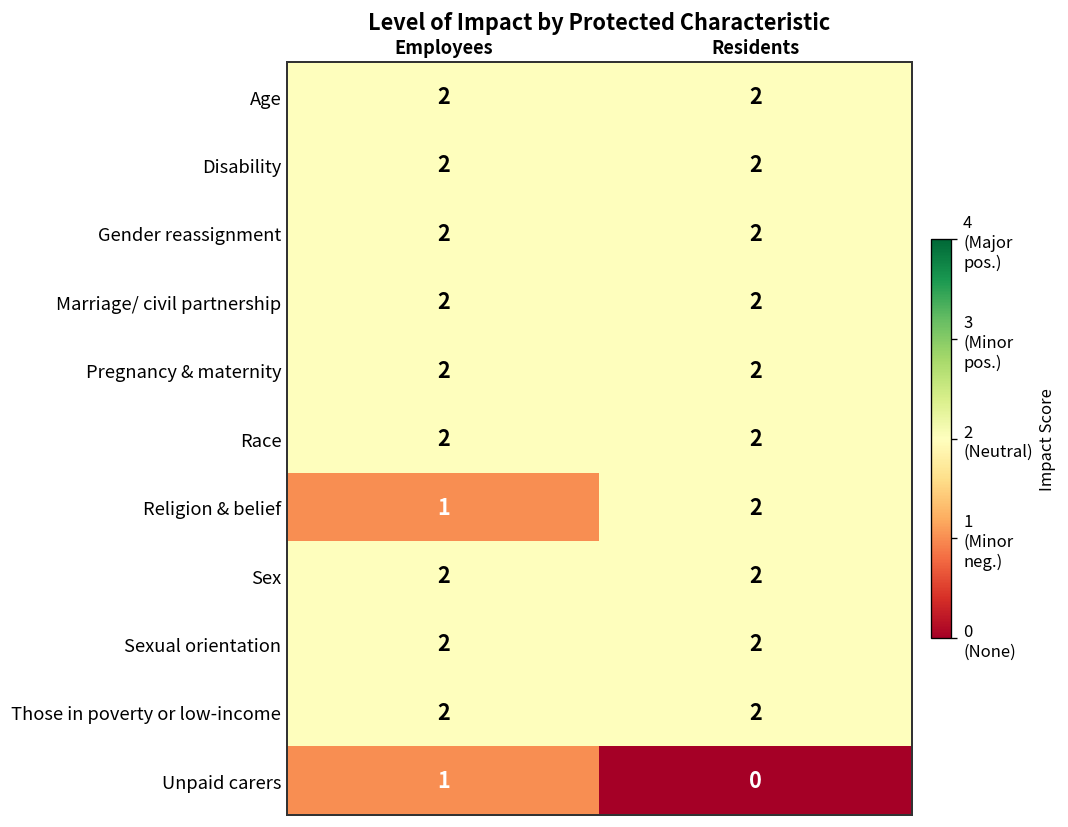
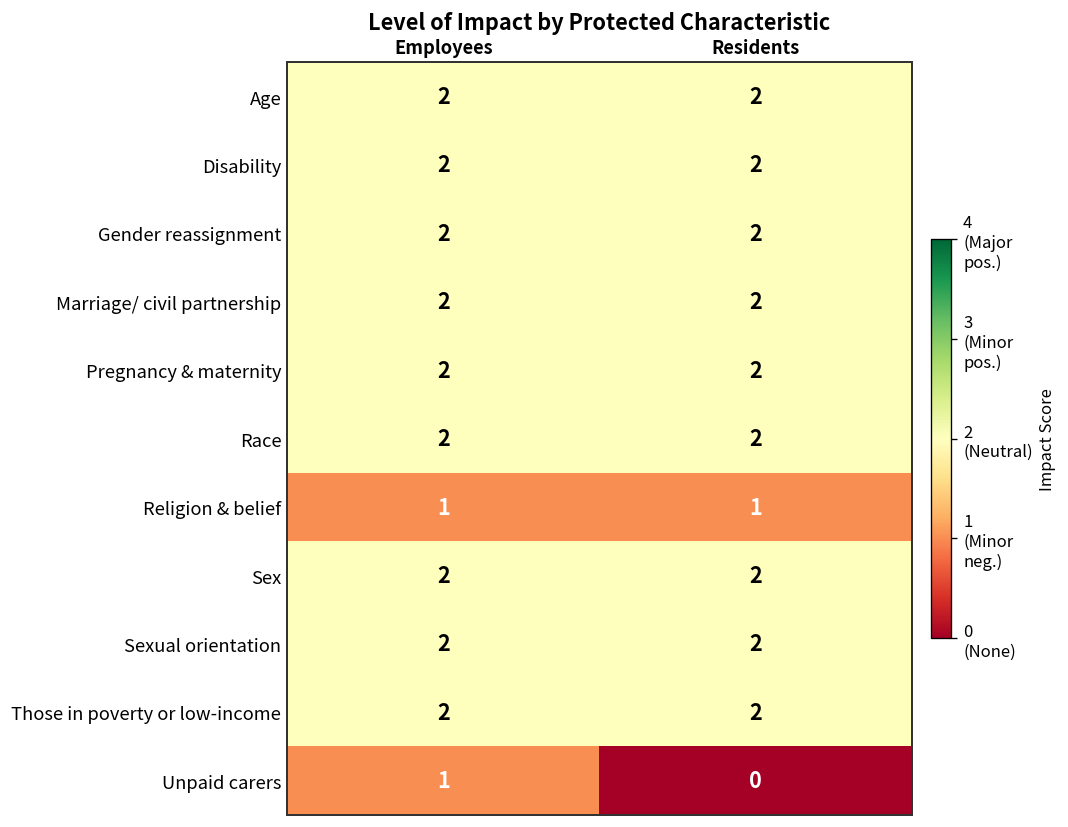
  {
    "Age": {
      "Employees": 2,
      "Residents": 2
    },
    "Disability": {
      "Employees": 2,
      "Residents": 2
    },
    "Gender reassignment": {
      "Employees": 2,
      "Residents": 2
    },
    "Marriage/ civil partnership": {
      "Employees": 2,
      "Residents": 2
    },
    "Pregnancy & maternity": {
      "Employees": 2,
      "Residents": 2
    },
    "Race": {
      "Employees": 2,
      "Residents": 2
    },
    "Religion & belief": {
      "Employees": 1,
-     "Residents": 2
+     "Residents": 1
    },
    "Sex": {
      "Employees": 2,
      "Residents": 2
    },
    "Sexual orientation": {
      "Employees": 2,
      "Residents": 2
    },
    "Those in poverty or low-income": {
      "Employees": 2,
      "Residents": 2
    },
    "Unpaid carers": {
      "Employees": 1,
      "Residents": 0
    }
  }
